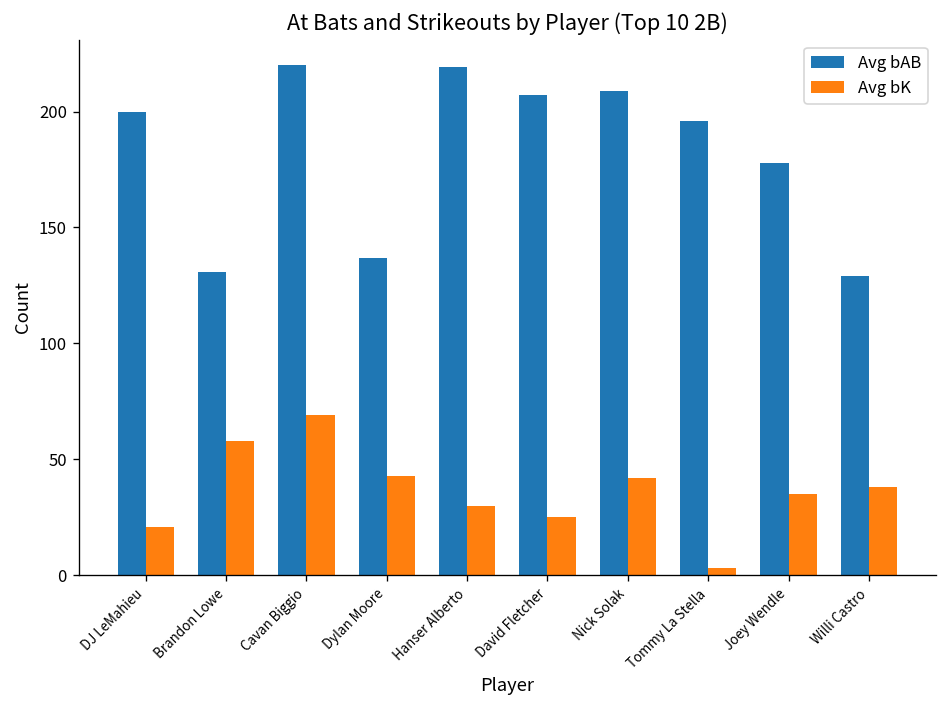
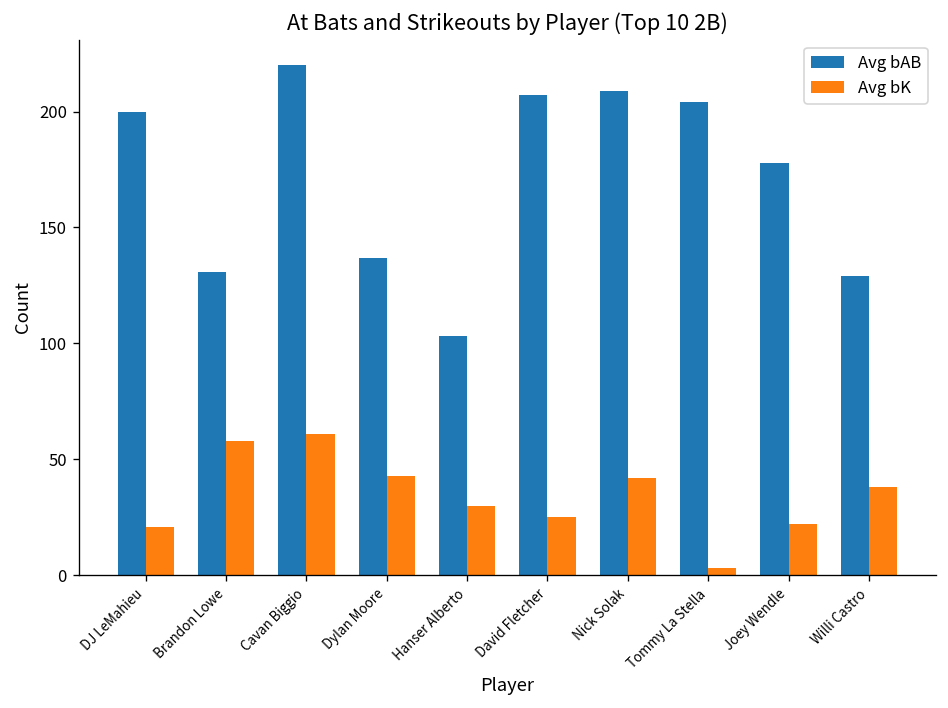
  {
    "Avg bAB": {
      "DJ LeMahieu": 200,
      "Brandon Lowe": 131,
      "Cavan Biggio": 220,
      "Dylan Moore": 137,
-     "Hanser Alberto": 219,
+     "Hanser Alberto": 103,
      "David Fletcher": 207,
      "Nick Solak": 209,
-     "Tommy La Stella": 196,
+     "Tommy La Stella": 204,
      "Joey Wendle": 178,
      "Willi Castro": 129
    },
    "Avg bK": {
      "DJ LeMahieu": 21,
      "Brandon Lowe": 58,
-     "Cavan Biggio": 69,
+     "Cavan Biggio": 61,
      "Dylan Moore": 43,
      "Hanser Alberto": 30,
      "David Fletcher": 25,
      "Nick Solak": 42,
      "Tommy La Stella": 3,
-     "Joey Wendle": 35,
+     "Joey Wendle": 22,
      "Willi Castro": 38
    }
  }
